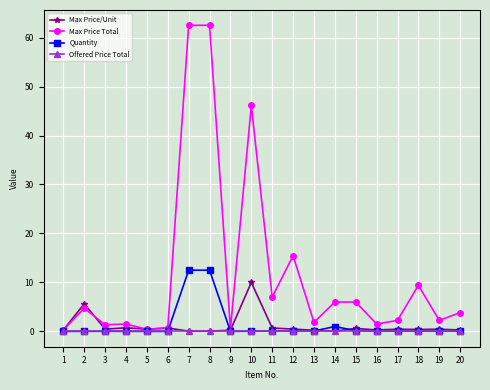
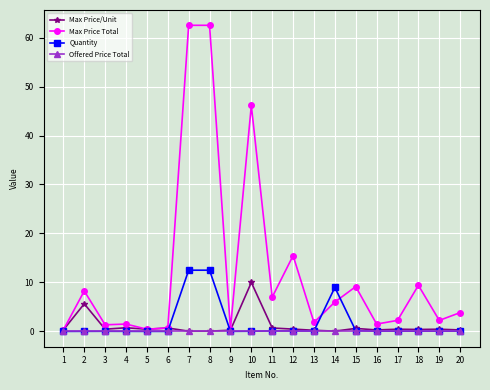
  {
    "Max Price/Unit": {
      "2": 6,
      "4": 1,
      "10": 10,
      "11": 1
    },
    "Max Price Total": {
-     "2": 5,
+     "2": 8,
      "3": 1,
      "4": 2,
      "7": 63,
      "8": 63,
      "10": 46,
      "11": 7,
      "12": 15,
      "13": 2,
      "14": 6,
-     "15": 6,
+     "15": 9,
      "16": 2,
      "17": 2,
      "18": 9,
      "19": 2,
      "20": 4
    },
    "Quantity": {
      "7": 13,
      "8": 13,
-     "14": 1
+     "14": 9
    }
  }
